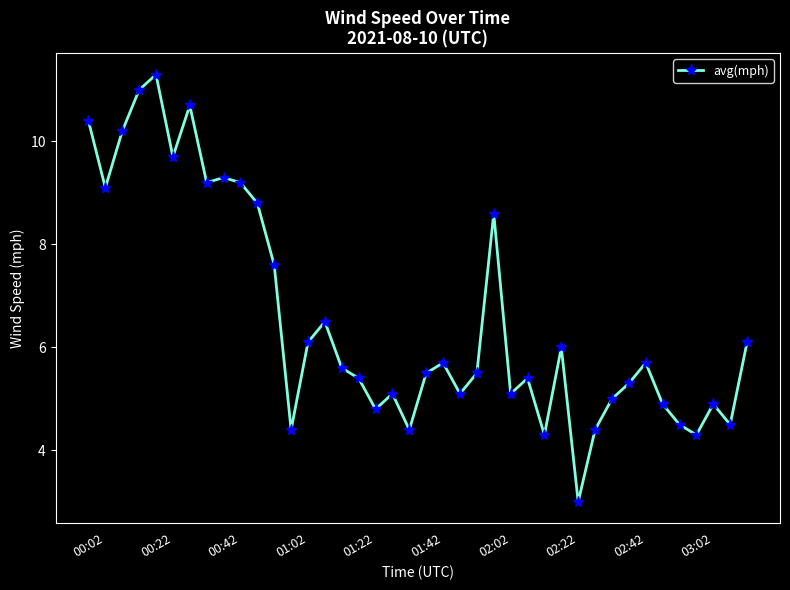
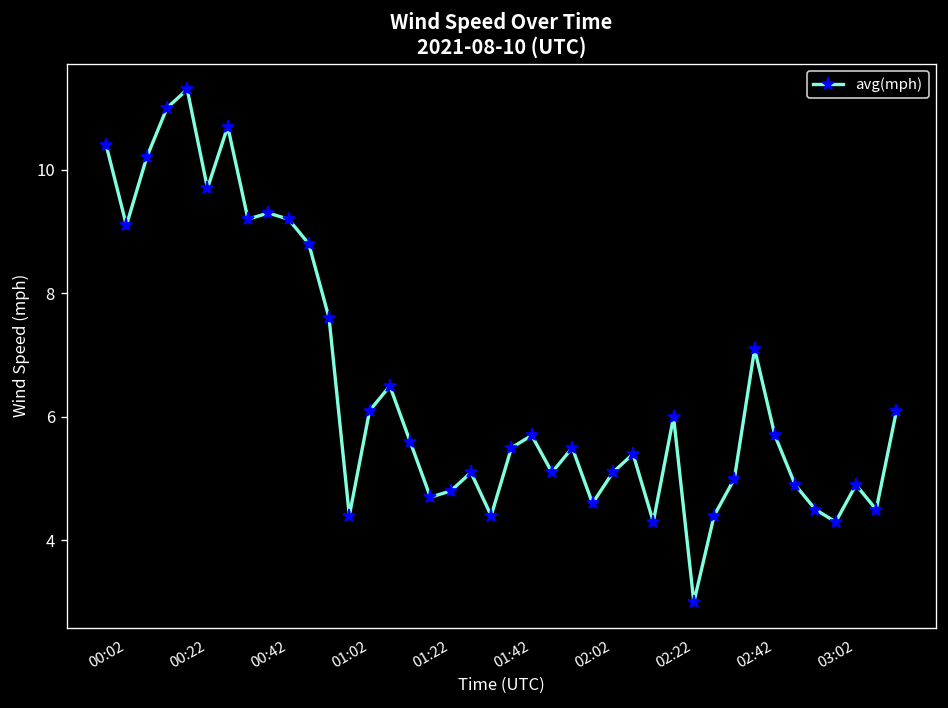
  {
    "00:02": 10.4,
    "00:22": 11.3,
    "00:42": 9.3,
    "01:02": 4.4,
-   "01:22": 5.4,
+   "01:22": 4.7,
    "01:42": 5.5,
-   "02:02": 8.6,
+   "02:02": 4.6,
    "02:22": 6.0,
-   "02:42": 5.3,
+   "02:42": 7.1,
    "03:02": 4.3
  }
